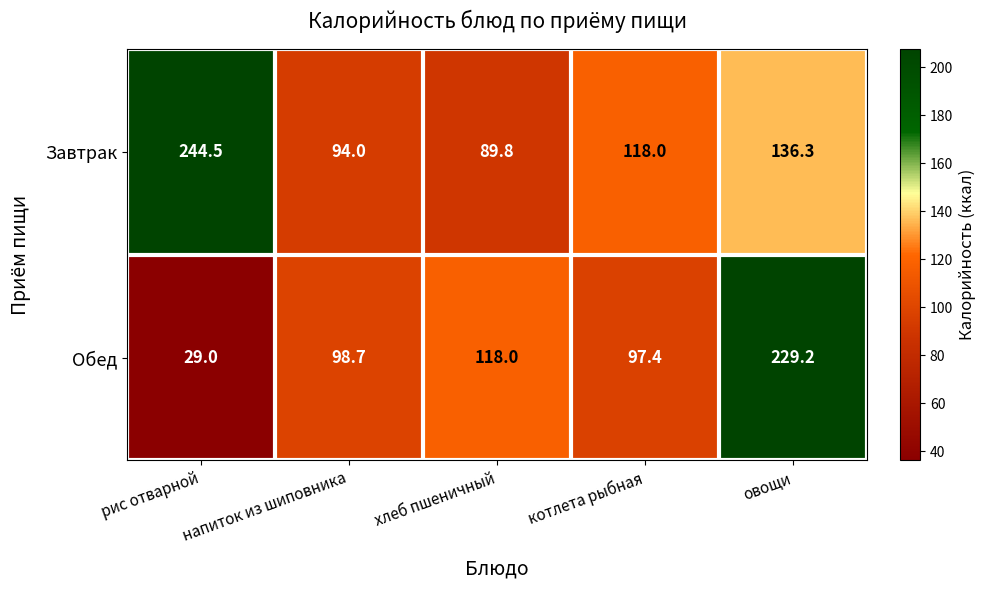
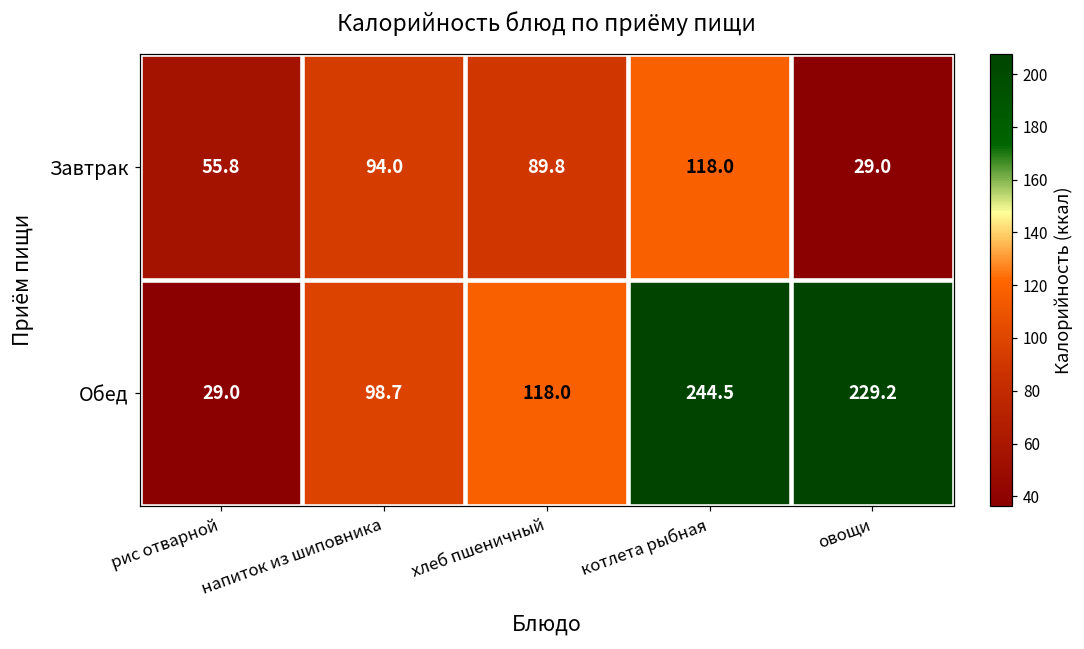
  {
    "Завтрак": {
-     "рис отварной": 244.5,
+     "рис отварной": 55.8,
      "напиток из шиповника": 94.0,
      "хлеб пшеничный": 89.8,
      "котлета рыбная": 118.0,
-     "овощи": 136.3
+     "овощи": 29.0
    },
    "Обед": {
      "рис отварной": 29.0,
      "напиток из шиповника": 98.7,
      "хлеб пшеничный": 118.0,
-     "котлета рыбная": 97.4,
+     "котлета рыбная": 244.5,
      "овощи": 229.2
    }
  }
